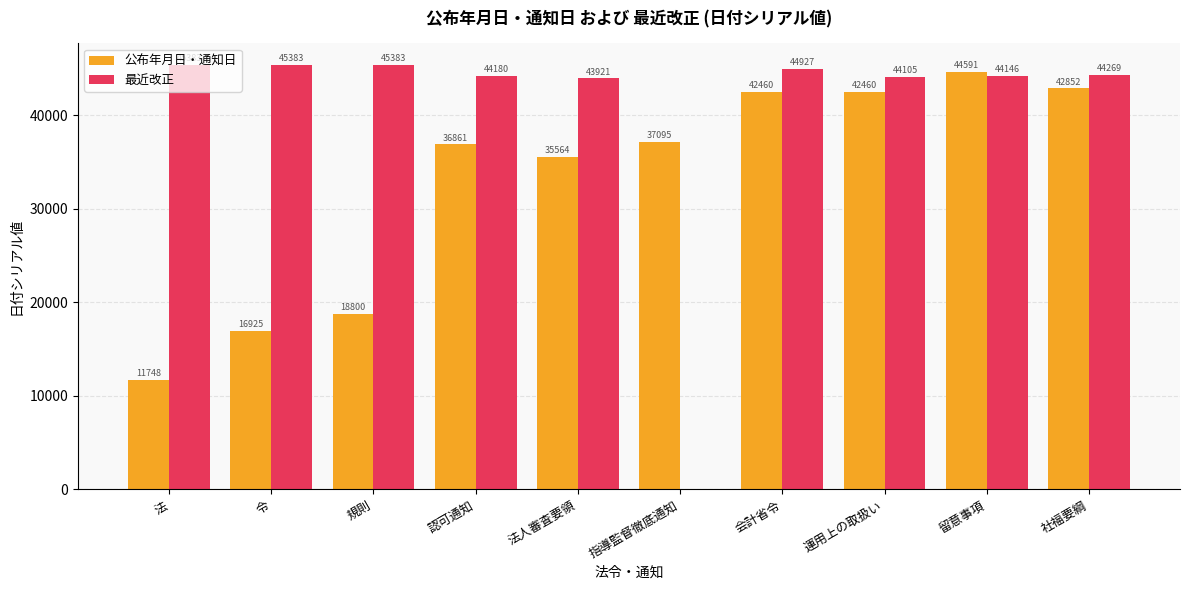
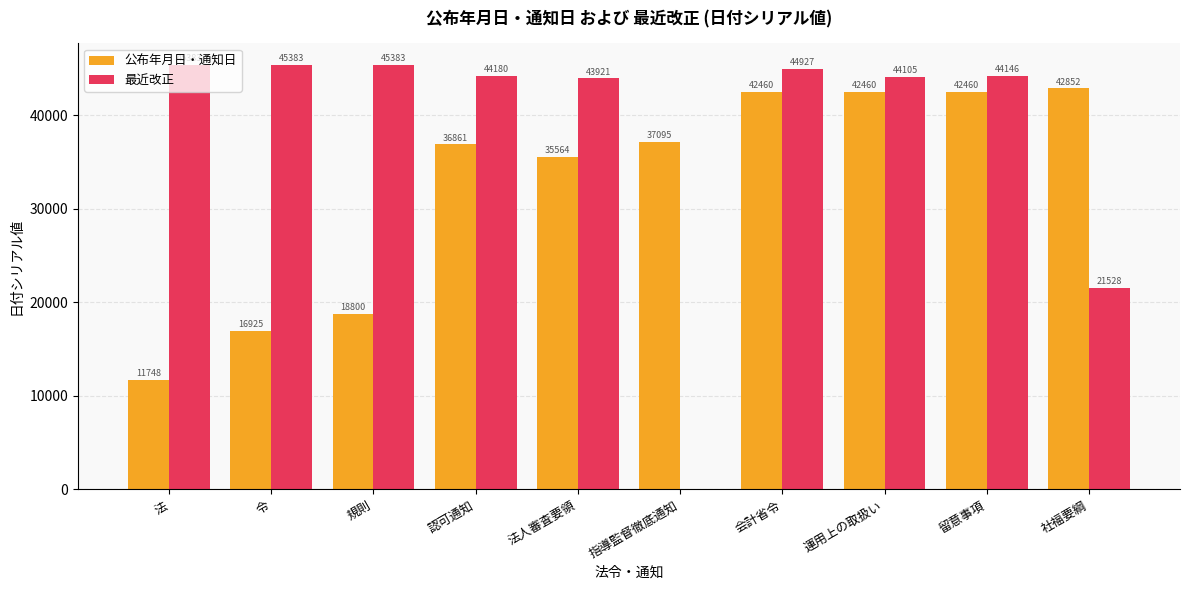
  {
    "公布年月日・通知日": {
      "法": 11748,
      "令": 16925,
      "規則": 18800,
      "認可通知": 36861,
      "法人審査要領": 35564,
      "指導監督徹底通知": 37095,
      "会計省令": 42460,
      "運用上の取扱い": 42460,
-     "留意事項": 44591,
+     "留意事項": 42460,
      "社福要綱": 42852
    },
    "最近改正": {
      "令": 45383,
      "規則": 45383,
      "認可通知": 44180,
      "法人審査要領": 43921,
      "会計省令": 44927,
      "運用上の取扱い": 44105,
      "留意事項": 44146,
-     "社福要綱": 44269
+     "社福要綱": 21528
    }
  }
